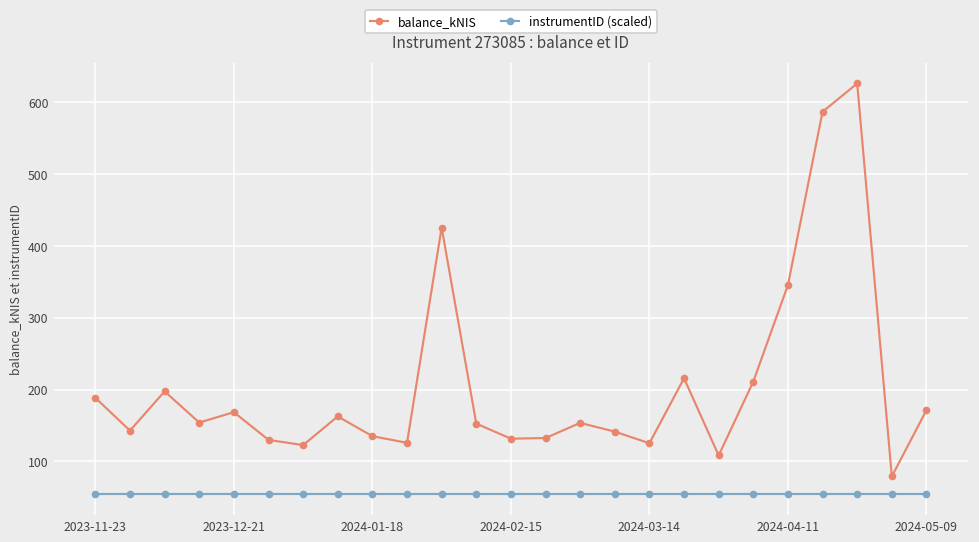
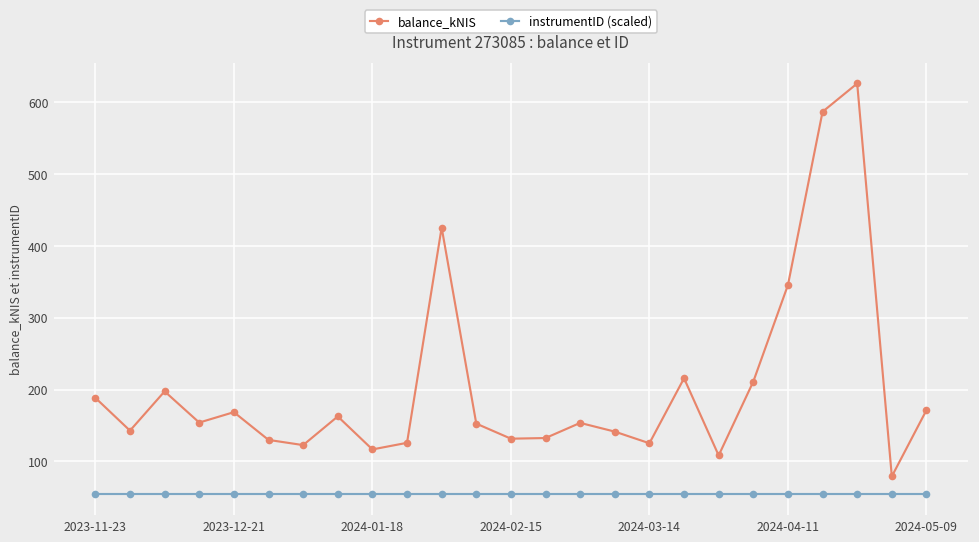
  {
    "balance_kNIS": {
      "2023-11-23": 190,
      "2023-12-21": 170,
-     "2024-01-18": 140,
+     "2024-01-18": 120,
      "2024-02-15": 130,
      "2024-03-14": 130,
      "2024-04-11": 350,
      "2024-05-09": 170
    },
    "instrumentID (scaled)": {
      "2023-11-23": 50,
      "2023-12-21": 50,
      "2024-01-18": 50,
      "2024-02-15": 50,
      "2024-03-14": 50,
      "2024-04-11": 50,
      "2024-05-09": 50
    }
  }
